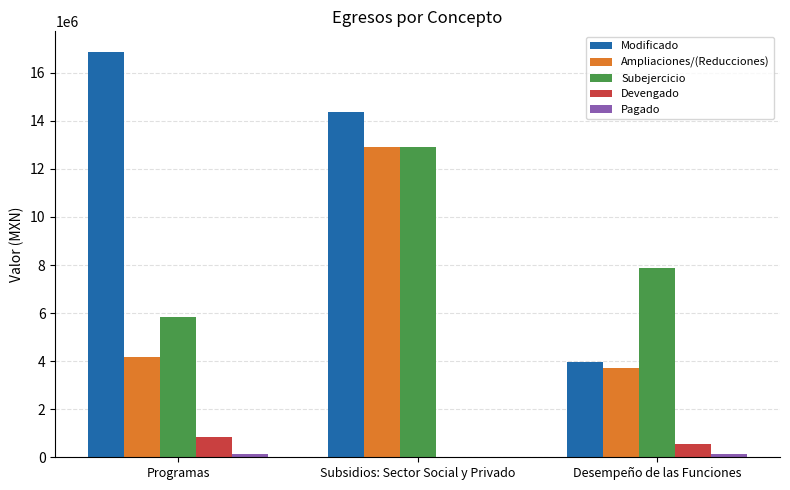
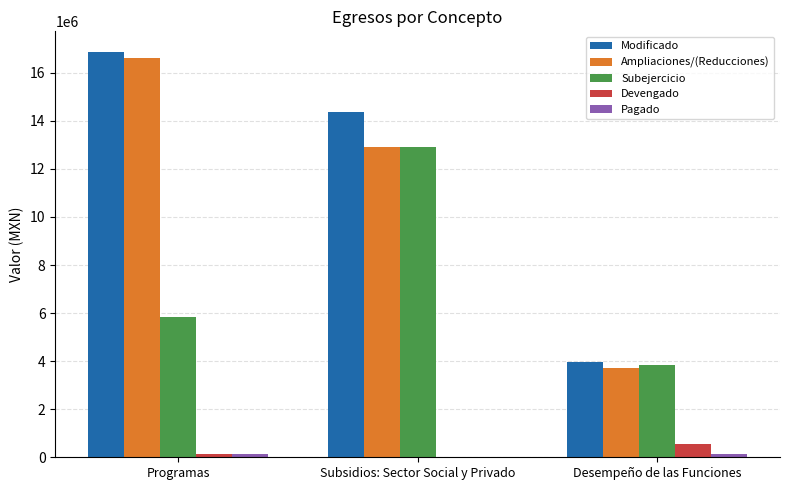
  {
    "Modificado": {
      "Programas": 16900000,
      "Subsidios: Sector Social y Privado": 14400000,
      "Desempeño de las Funciones": 4000000
    },
    "Ampliaciones/(Reducciones)": {
-     "Programas": 4200000,
+     "Programas": 16600000,
      "Subsidios: Sector Social y Privado": 12900000,
      "Desempeño de las Funciones": 3700000
    },
    "Subejercicio": {
      "Programas": 5900000,
      "Subsidios: Sector Social y Privado": 12900000,
-     "Desempeño de las Funciones": 7900000
+     "Desempeño de las Funciones": 3900000
    },
    "Devengado": {
-     "Programas": 800000,
+     "Programas": 100000,
      "Subsidios: Sector Social y Privado": 0,
      "Desempeño de las Funciones": 500000
    },
    "Pagado": {
      "Programas": 100000,
      "Subsidios: Sector Social y Privado": 0,
      "Desempeño de las Funciones": 100000
    }
  }
